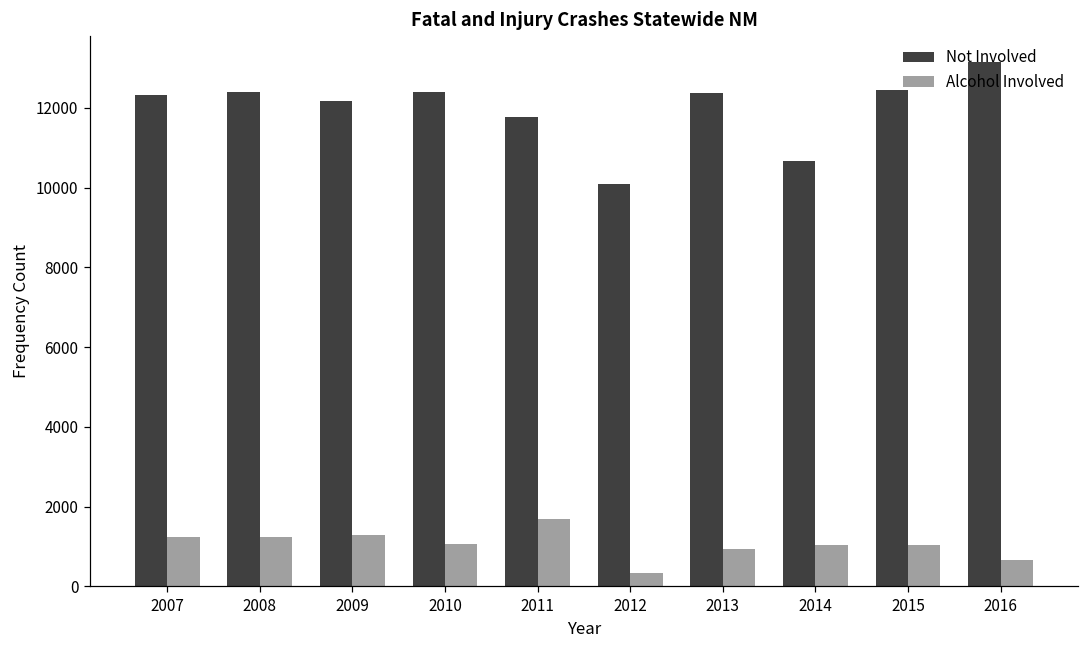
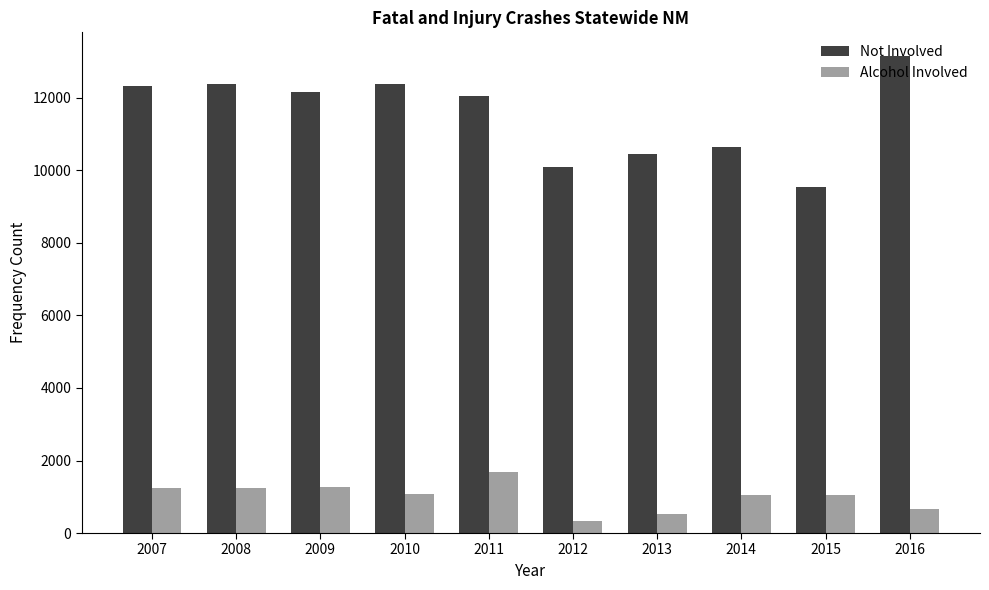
  {
    "Not Involved": {
      "2007": 12300,
      "2008": 12400,
      "2009": 12200,
      "2010": 12400,
-     "2011": 11800,
+     "2011": 12000,
      "2012": 10100,
-     "2013": 12400,
+     "2013": 10400,
      "2014": 10700,
-     "2015": 12400,
+     "2015": 9500,
      "2016": 13200
    },
    "Alcohol Involved": {
      "2007": 1200,
      "2008": 1200,
      "2009": 1300,
      "2010": 1100,
      "2011": 1700,
      "2012": 300,
-     "2013": 900,
+     "2013": 500,
      "2014": 1000,
      "2015": 1000,
      "2016": 700
    }
  }
